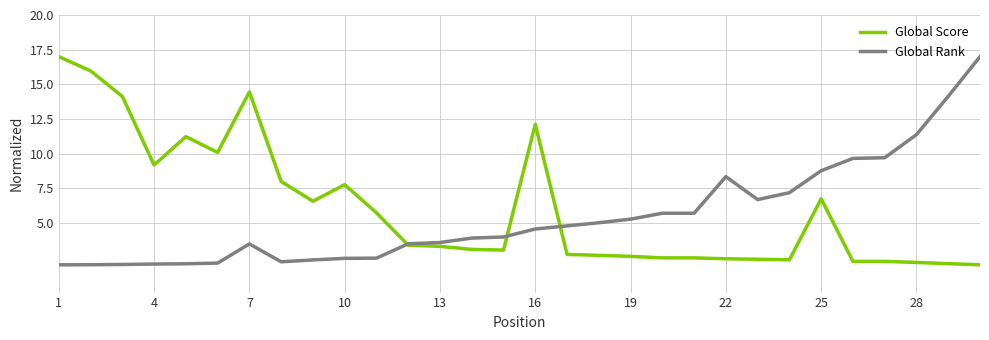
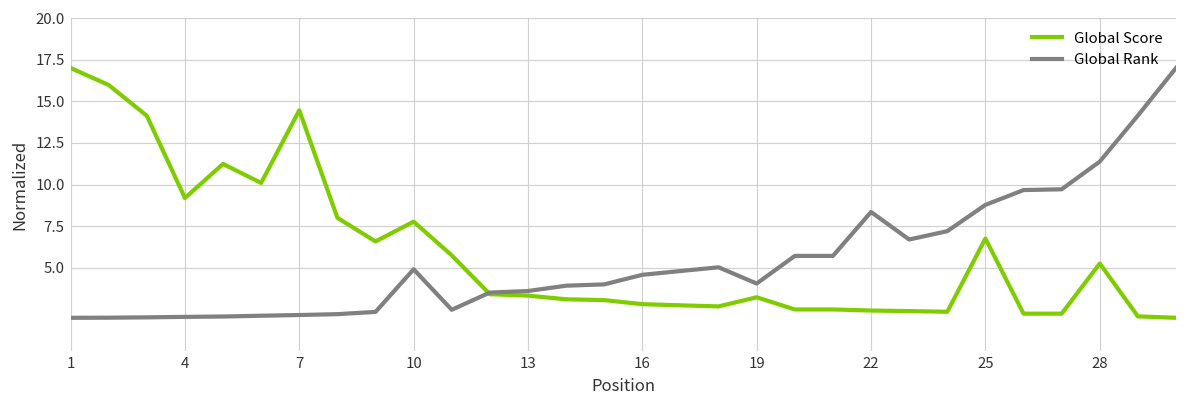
  {
    "Global Score": {
      "1": 17.0,
      "4": 9.2,
      "7": 14.5,
      "10": 7.8,
      "13": 3.3,
-     "16": 12.1,
-     "19": 2.6,
+     "16": 2.8,
+     "19": 3.2,
      "22": 2.4,
      "25": 6.8,
-     "28": 2.2
+     "28": 5.3
    },
    "Global Rank": {
      "1": 2.0,
      "4": 2.1,
-     "7": 3.5,
-     "10": 2.5,
+     "7": 2.2,
+     "10": 4.9,
      "13": 3.6,
      "16": 4.6,
-     "19": 5.3,
+     "19": 4.1,
      "22": 8.4,
      "25": 8.8,
      "28": 11.4
    }
  }
